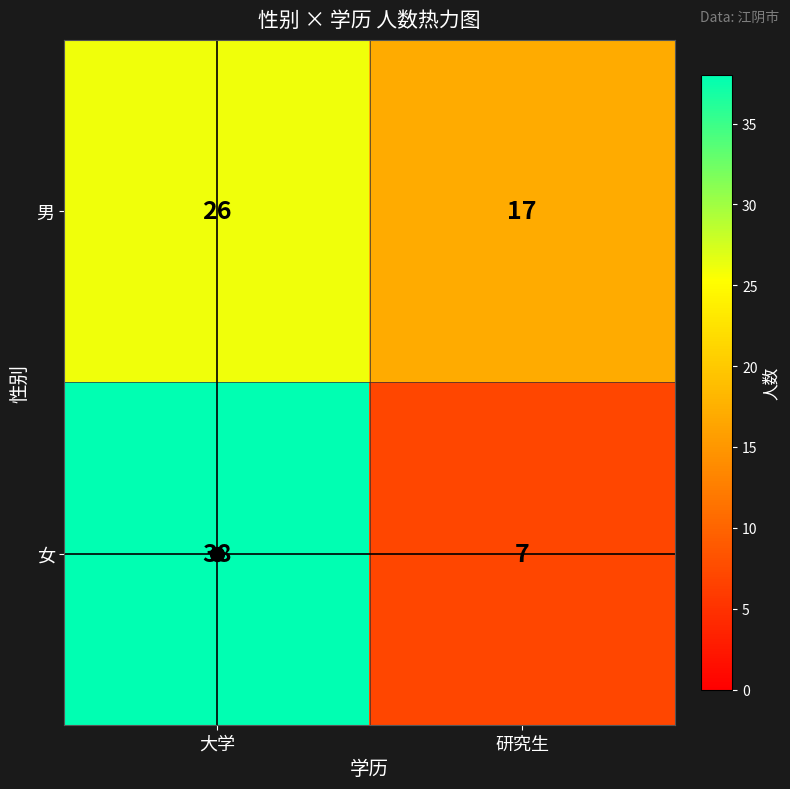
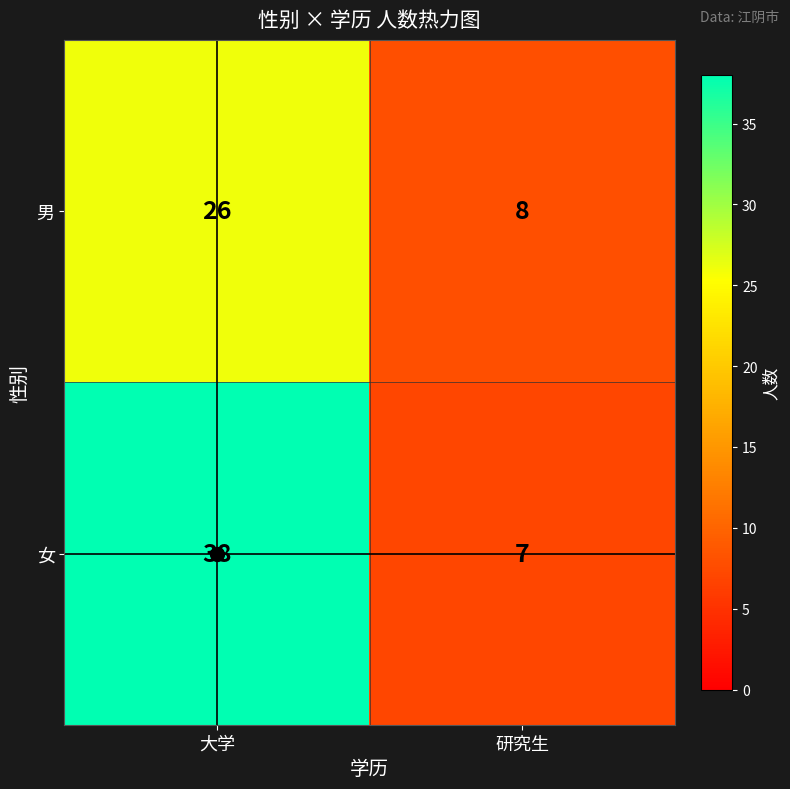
  {
    "男": {
      "大学": 26,
-     "研究生": 17
+     "研究生": 8
    },
    "女": {
      "研究生": 7
    }
  }
